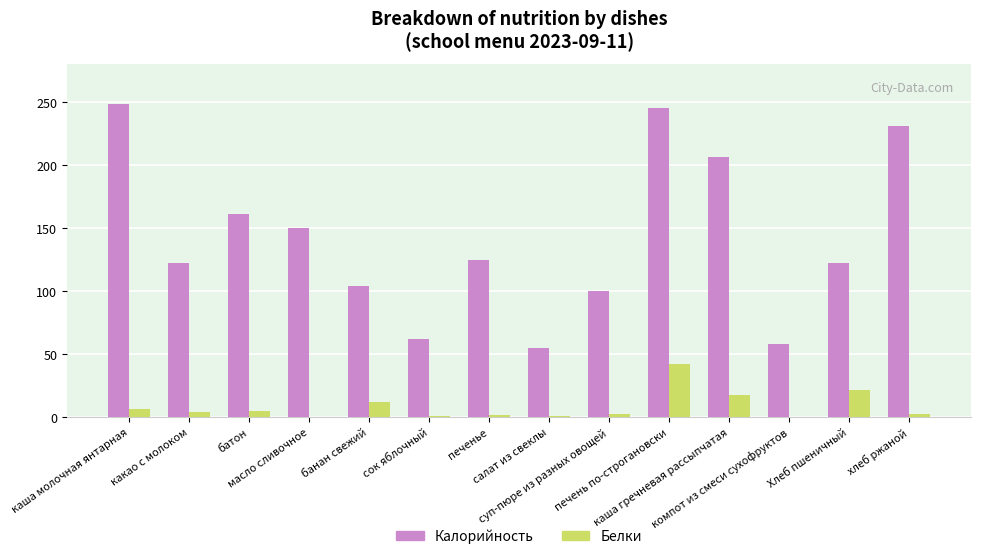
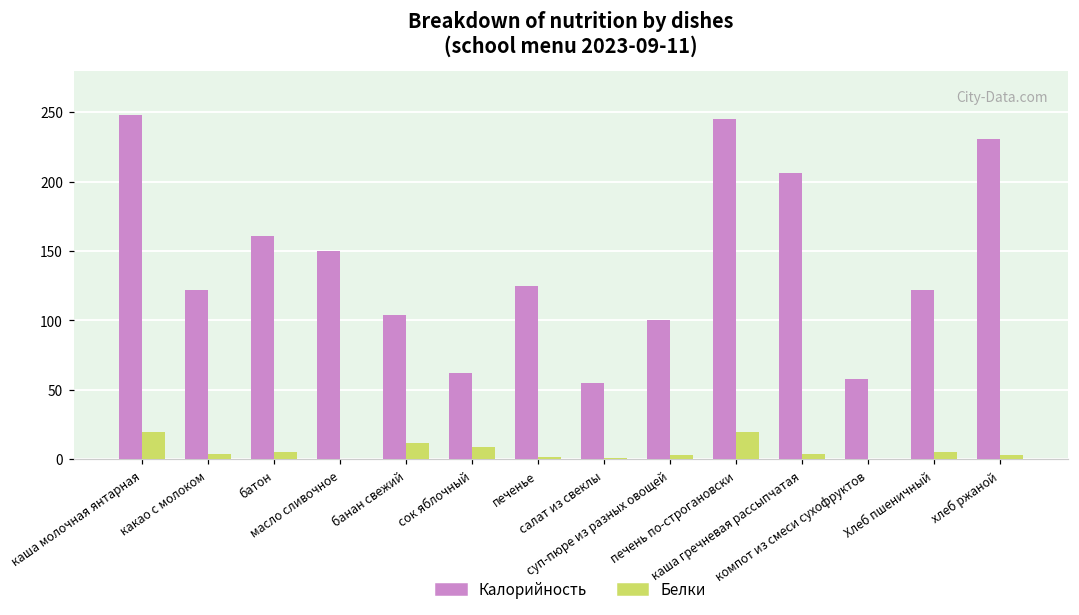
  {
    "Калорийность": {
      "каша молочная янтарная": 248,
      "какао с молоком": 122,
      "батон": 161,
      "масло сливочное": 150,
      "банан свежий": 104,
      "сок яблочный": 62,
      "печенье": 125,
      "салат из свеклы": 55,
      "суп-пюре из разных овощей": 100,
      "печень по-строгановски": 245,
      "каша гречневая рассыпчатая": 206,
      "компот из смеси сухофруктов": 58,
      "Хлеб пшеничный": 122,
      "хлеб ржаной": 231
    },
    "Белки": {
-     "каша молочная янтарная": 7,
+     "каша молочная янтарная": 20,
      "какао с молоком": 4,
      "батон": 5,
      "масло сливочное": 0,
      "банан свежий": 12,
-     "сок яблочный": 1,
+     "сок яблочный": 9,
      "печенье": 2,
      "суп-пюре из разных овощей": 3,
-     "печень по-строгановски": 42,
-     "каша гречневая рассыпчатая": 18,
+     "печень по-строгановски": 20,
+     "каша гречневая рассыпчатая": 4,
      "компот из смеси сухофруктов": 0,
-     "Хлеб пшеничный": 22,
+     "Хлеб пшеничный": 5,
      "хлеб ржаной": 3
    }
  }
